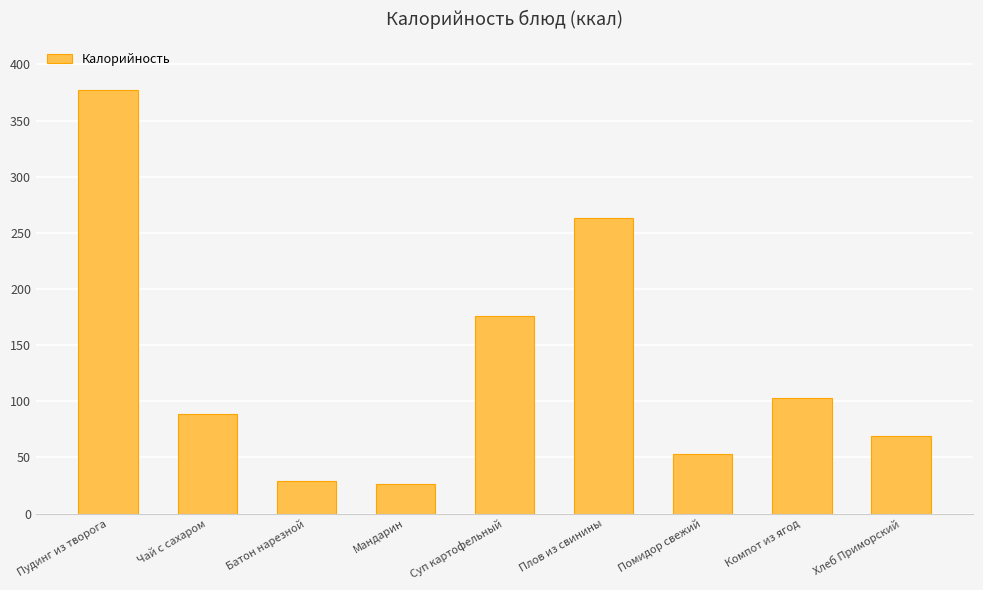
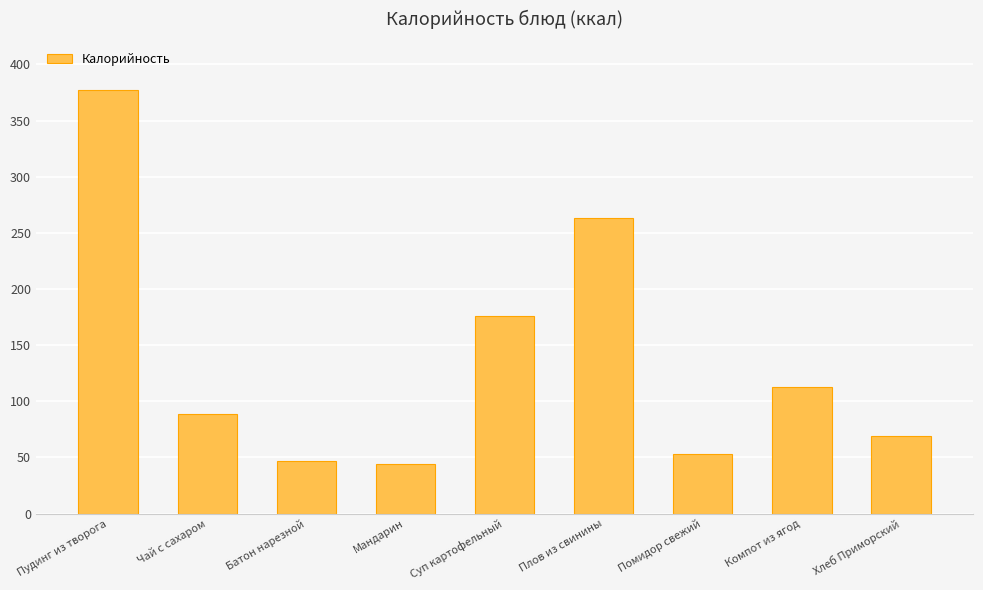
  {
    "Пудинг из творога": 377,
    "Чай с сахаром": 89,
-   "Батон нарезной": 29,
-   "Мандарин": 26,
+   "Батон нарезной": 47,
+   "Мандарин": 44,
    "Суп картофельный": 176,
    "Плов из свинины": 263,
    "Помидор свежий": 53,
-   "Компот из ягод": 103,
+   "Компот из ягод": 113,
    "Хлеб Приморский": 69
  }
